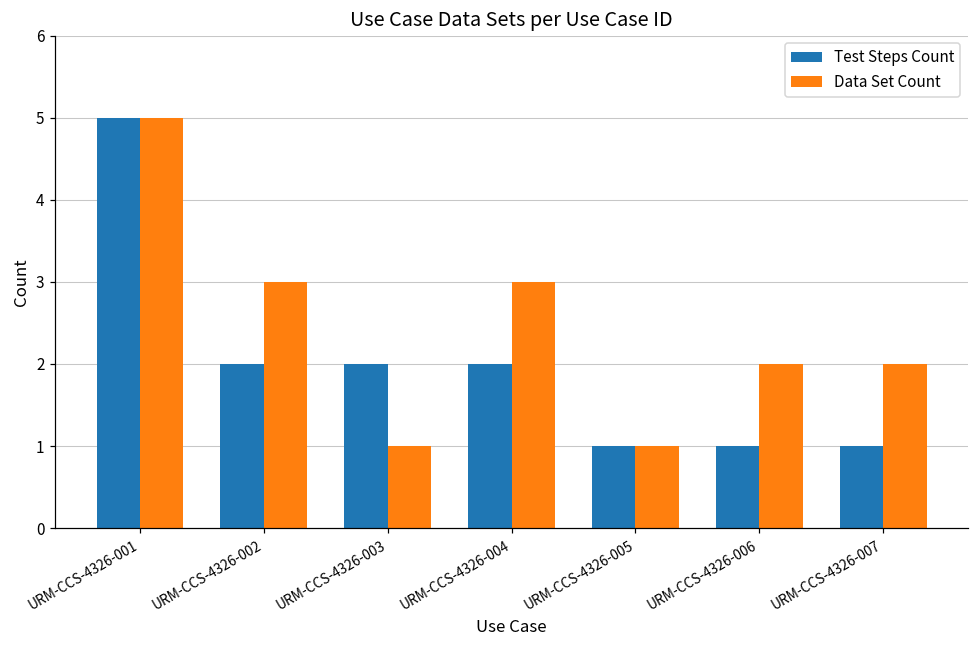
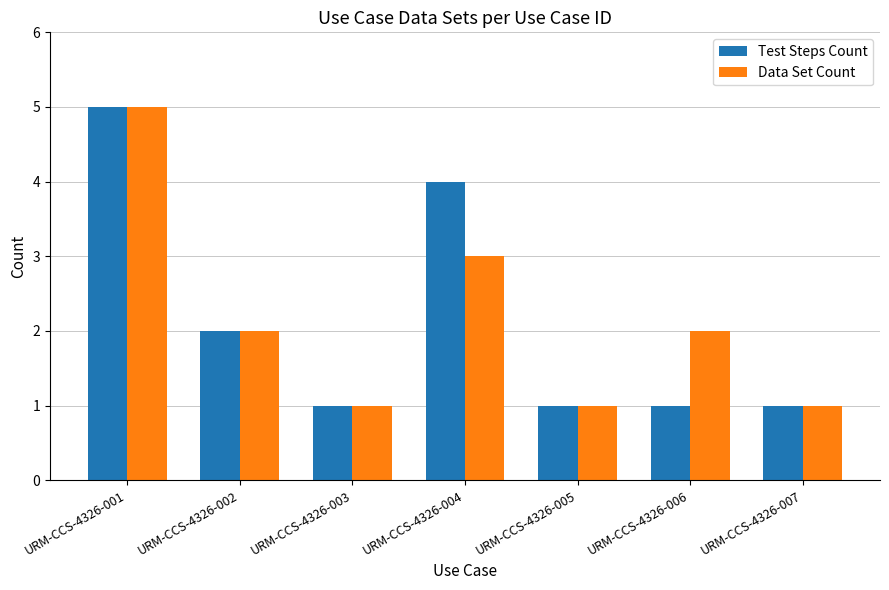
  {
    "Test Steps Count": {
      "URM-CCS-4326-001": 5,
      "URM-CCS-4326-002": 2,
-     "URM-CCS-4326-003": 2,
-     "URM-CCS-4326-004": 2,
+     "URM-CCS-4326-003": 1,
+     "URM-CCS-4326-004": 4,
      "URM-CCS-4326-005": 1,
      "URM-CCS-4326-006": 1,
      "URM-CCS-4326-007": 1
    },
    "Data Set Count": {
      "URM-CCS-4326-001": 5,
-     "URM-CCS-4326-002": 3,
+     "URM-CCS-4326-002": 2,
      "URM-CCS-4326-003": 1,
      "URM-CCS-4326-004": 3,
      "URM-CCS-4326-005": 1,
      "URM-CCS-4326-006": 2,
-     "URM-CCS-4326-007": 2
+     "URM-CCS-4326-007": 1
    }
  }
